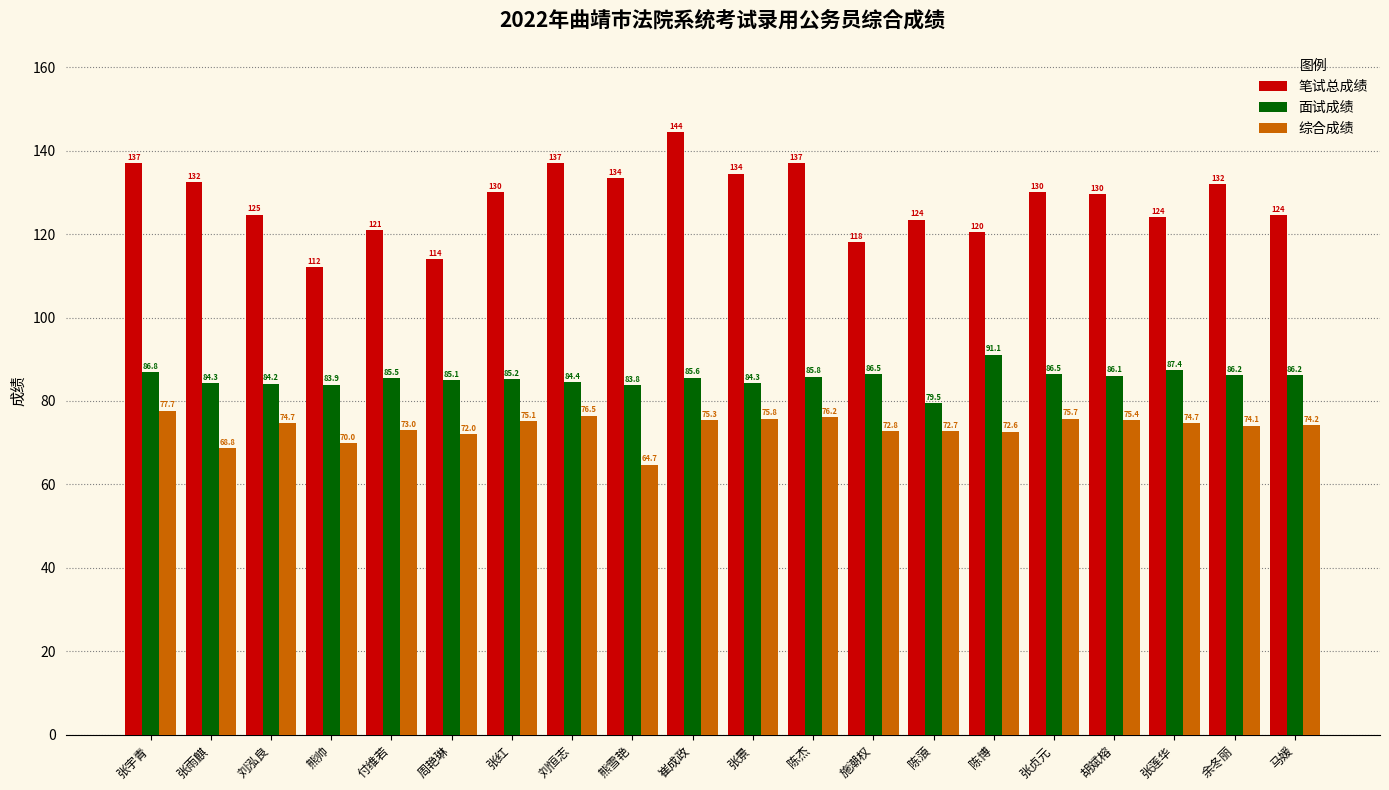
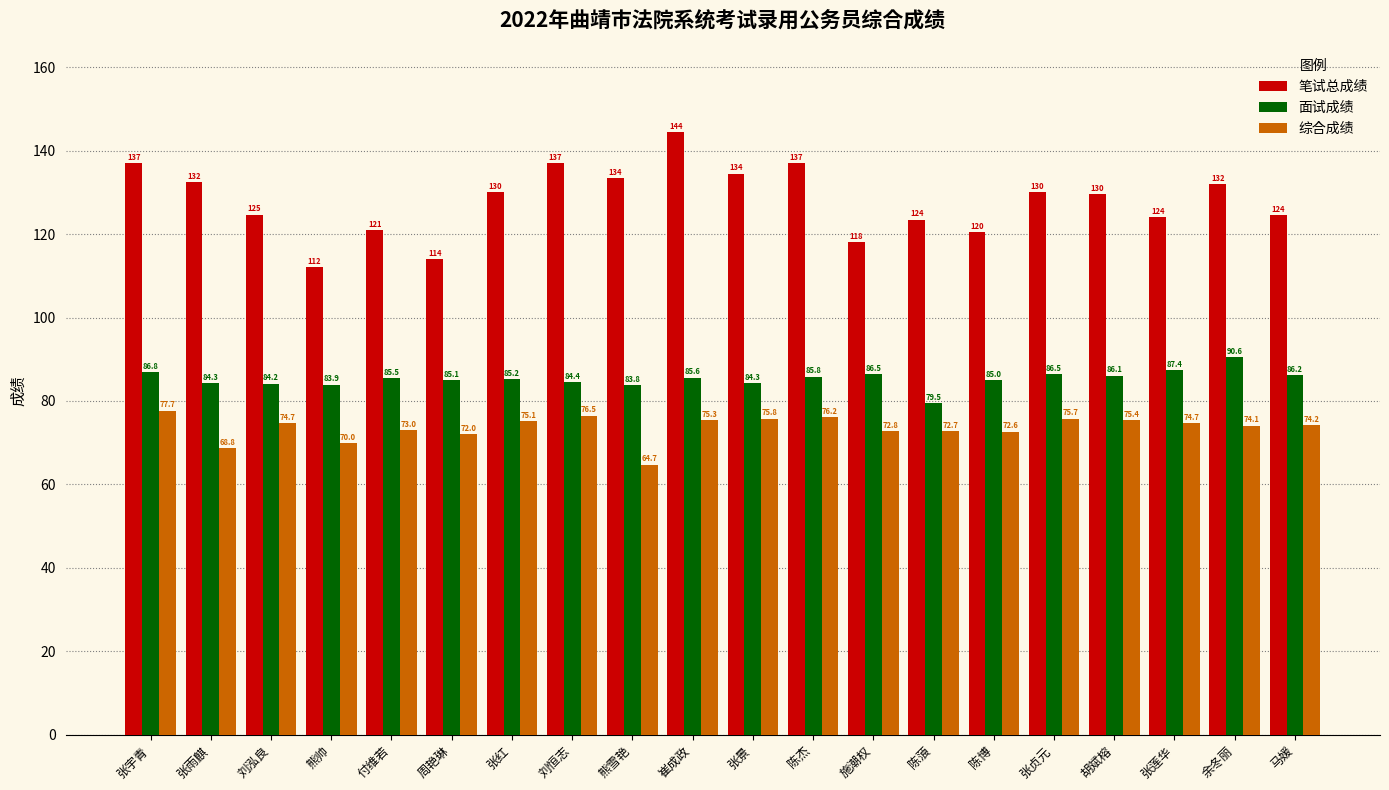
  {
    "笔试总成绩": {
      "张宇青": 137,
      "张雨麒": 132,
      "刘泓良": 125,
      "熊帅": 112,
      "付维若": 121,
      "周艳琳": 114,
      "张红": 130,
      "刘恒志": 137,
      "熊雪艳": 134,
      "崔成政": 144,
      "张景": 134,
      "陈杰": 137,
      "施潮权": 118,
      "陈蒗": 124,
      "陈博": 120,
      "张贞元": 130,
      "胡斌榕": 130,
      "张莲华": 124,
      "余冬丽": 132,
      "马媛": 124
    },
    "面试成绩": {
      "张宇青": 86.8,
      "张雨麒": 84.3,
      "刘泓良": 84.2,
      "熊帅": 83.9,
      "付维若": 85.5,
      "周艳琳": 85.1,
      "张红": 85.2,
      "刘恒志": 84.4,
      "熊雪艳": 83.8,
      "崔成政": 85.6,
      "张景": 84.3,
      "陈杰": 85.8,
      "施潮权": 86.5,
      "陈蒗": 79.5,
-     "陈博": 91.1,
+     "陈博": 85.0,
      "张贞元": 86.5,
      "胡斌榕": 86.1,
      "张莲华": 87.4,
-     "余冬丽": 86.2,
+     "余冬丽": 90.6,
      "马媛": 86.2
    },
    "综合成绩": {
      "张宇青": 77.7,
      "张雨麒": 68.8,
      "刘泓良": 74.7,
      "熊帅": 70.0,
      "付维若": 73.0,
      "周艳琳": 72.0,
      "张红": 75.1,
      "刘恒志": 76.5,
      "熊雪艳": 64.7,
      "崔成政": 75.3,
      "张景": 75.8,
      "陈杰": 76.2,
      "施潮权": 72.8,
      "陈蒗": 72.7,
      "陈博": 72.6,
      "张贞元": 75.7,
      "胡斌榕": 75.4,
      "张莲华": 74.7,
      "余冬丽": 74.1,
      "马媛": 74.2
    }
  }
